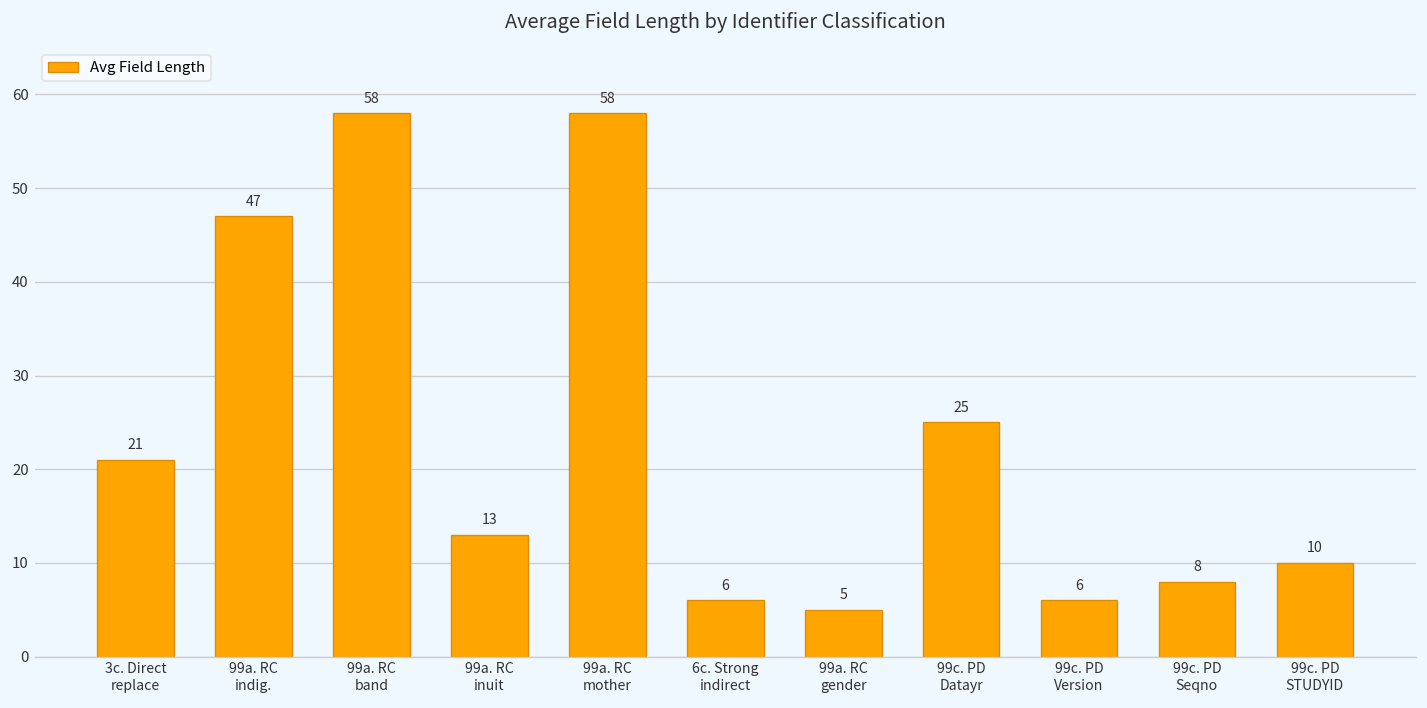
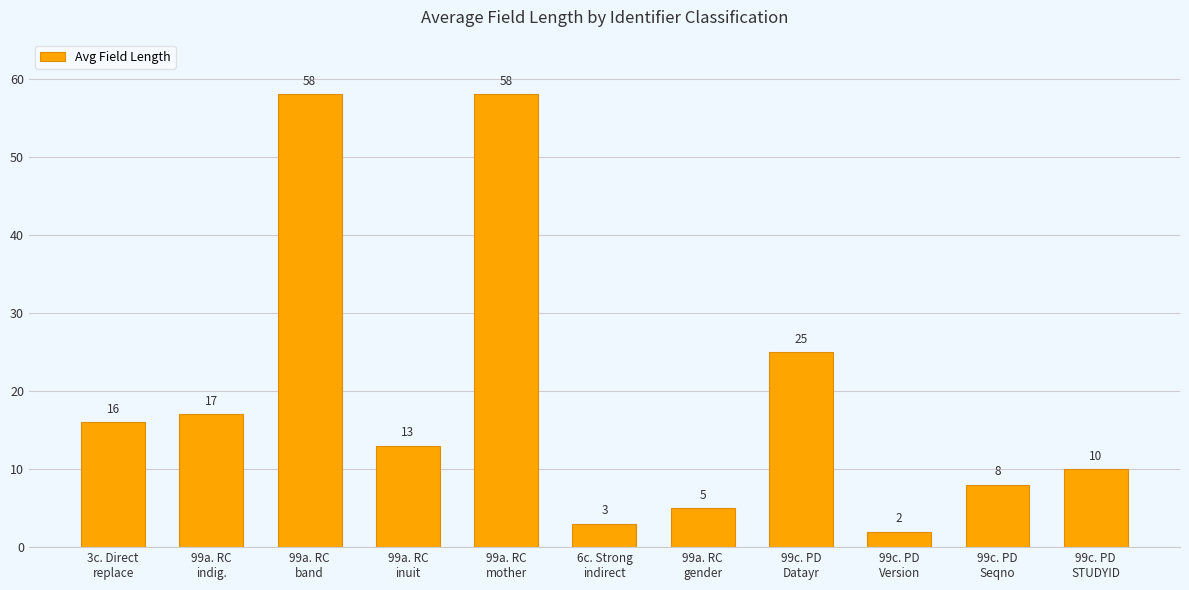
  {
-   "3c. Direct replace": 21,
-   "99a. RC indig.": 47,
+   "3c. Direct replace": 16,
+   "99a. RC indig.": 17,
    "99a. RC band": 58,
    "99a. RC inuit": 13,
    "99a. RC mother": 58,
-   "6c. Strong indirect": 6,
+   "6c. Strong indirect": 3,
    "99a. RC gender": 5,
    "99c. PD Datayr": 25,
-   "99c. PD Version": 6,
+   "99c. PD Version": 2,
    "99c. PD Seqno": 8,
    "99c. PD STUDYID": 10
  }
